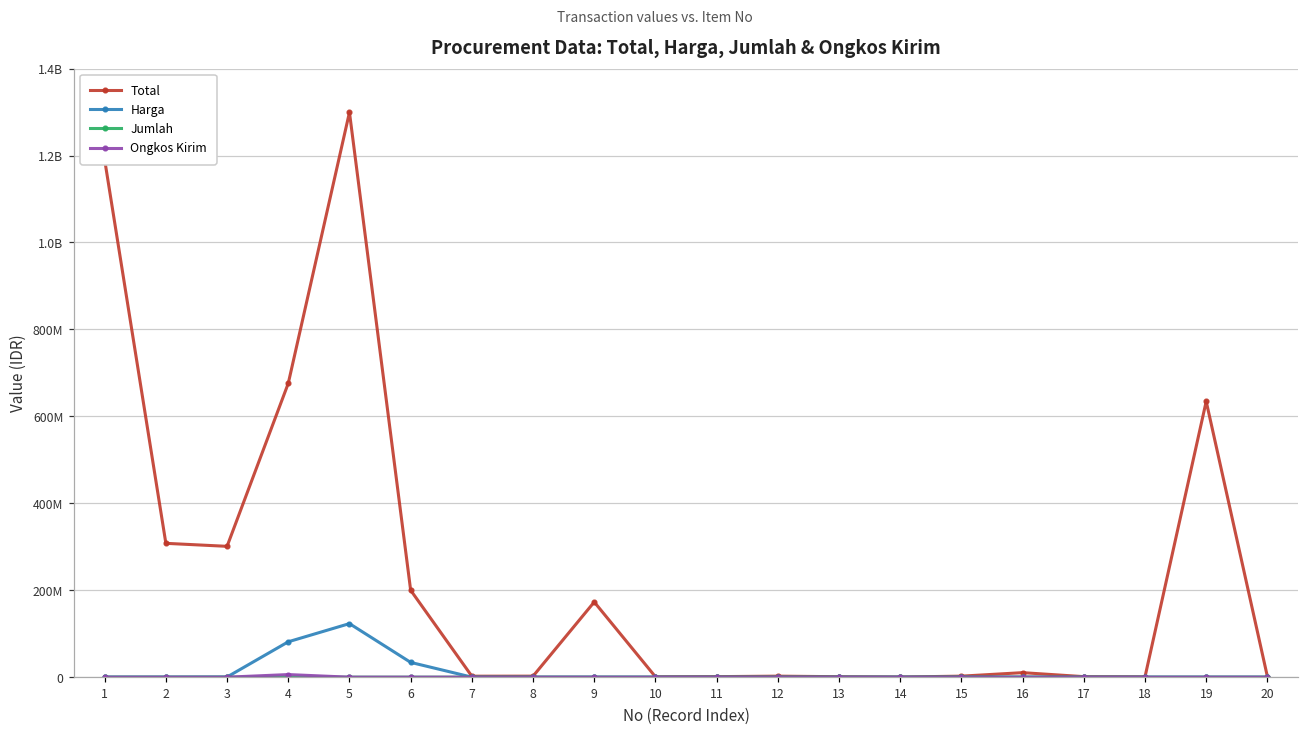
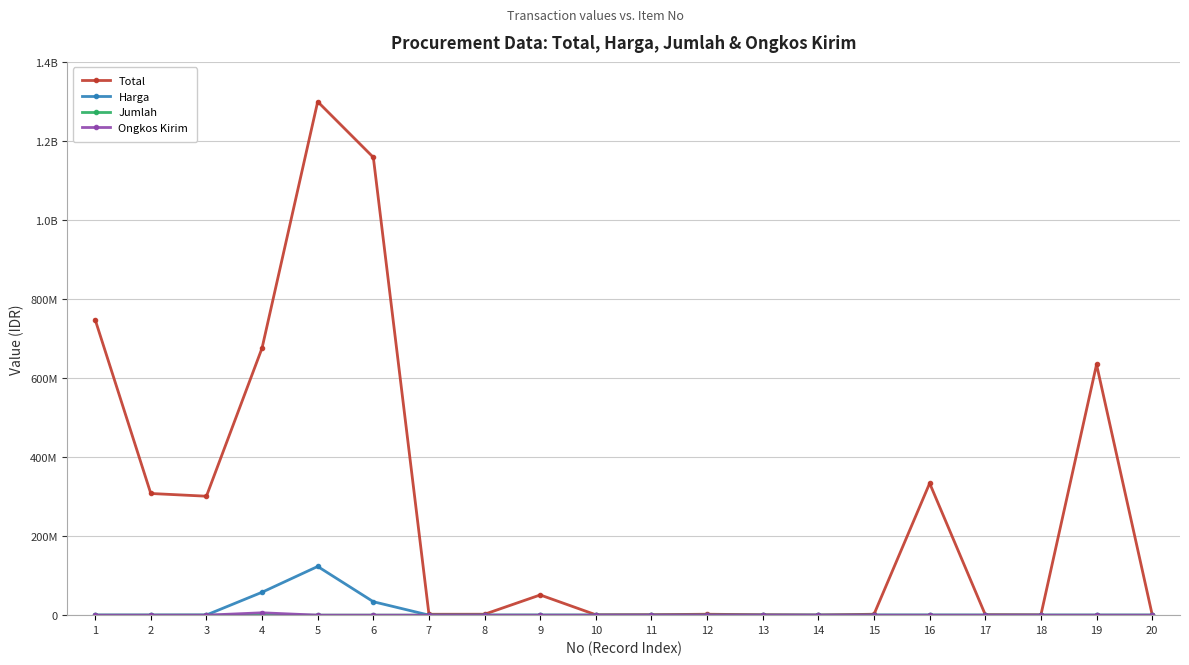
  {
    "Total": {
-     "1": 1190000000,
+     "1": 750000000,
      "2": 310000000,
      "3": 300000000,
      "4": 680000000,
      "5": 1300000000,
-     "6": 200000000,
-     "9": 170000000,
-     "16": 10000000,
+     "6": 1160000000,
+     "9": 50000000,
+     "16": 330000000,
      "19": 630000000
    },
    "Harga": {
-     "4": 80000000,
+     "4": 60000000,
      "5": 120000000,
      "6": 30000000
    }
  }
